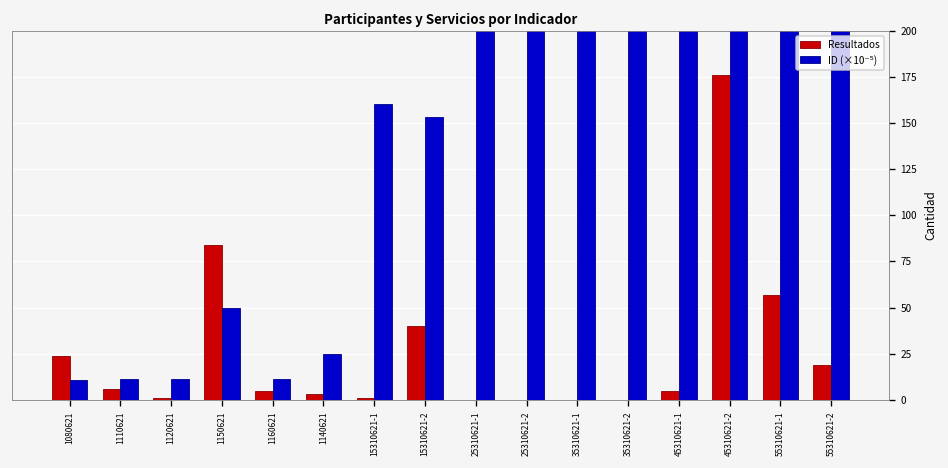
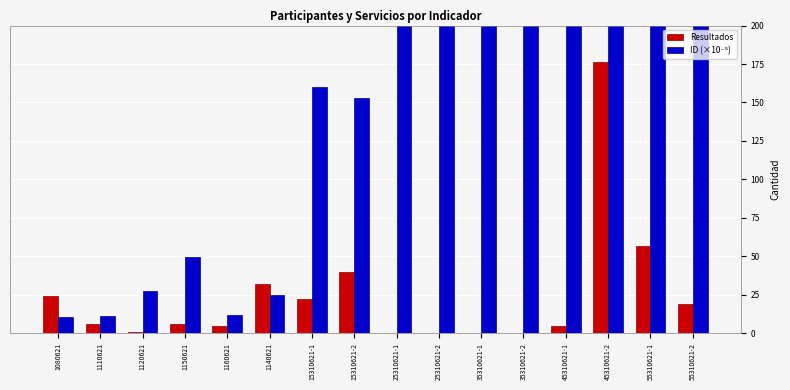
  {
    "Resultados": {
      "1080621": 24,
      "1110621": 6,
-     "1150621": 84,
+     "1150621": 6,
      "1160621": 5,
-     "1140621": 3,
-     "15310621-1": 1,
+     "1140621": 32,
+     "15310621-1": 22,
      "15310621-2": 40,
      "25310621-1": 0,
      "25310621-2": 0,
      "35310621-1": 0,
      "35310621-2": 0,
      "45310621-1": 5,
      "45310621-2": 176,
      "55310621-1": 57,
      "55310621-2": 19
    },
    "ID (×10⁻⁵)": {
      "1080621": 11,
      "1110621": 11,
-     "1120621": 11,
+     "1120621": 27,
      "1150621": 50,
      "1160621": 12,
      "1140621": 25,
      "15310621-1": 160,
      "15310621-2": 153
    }
  }
